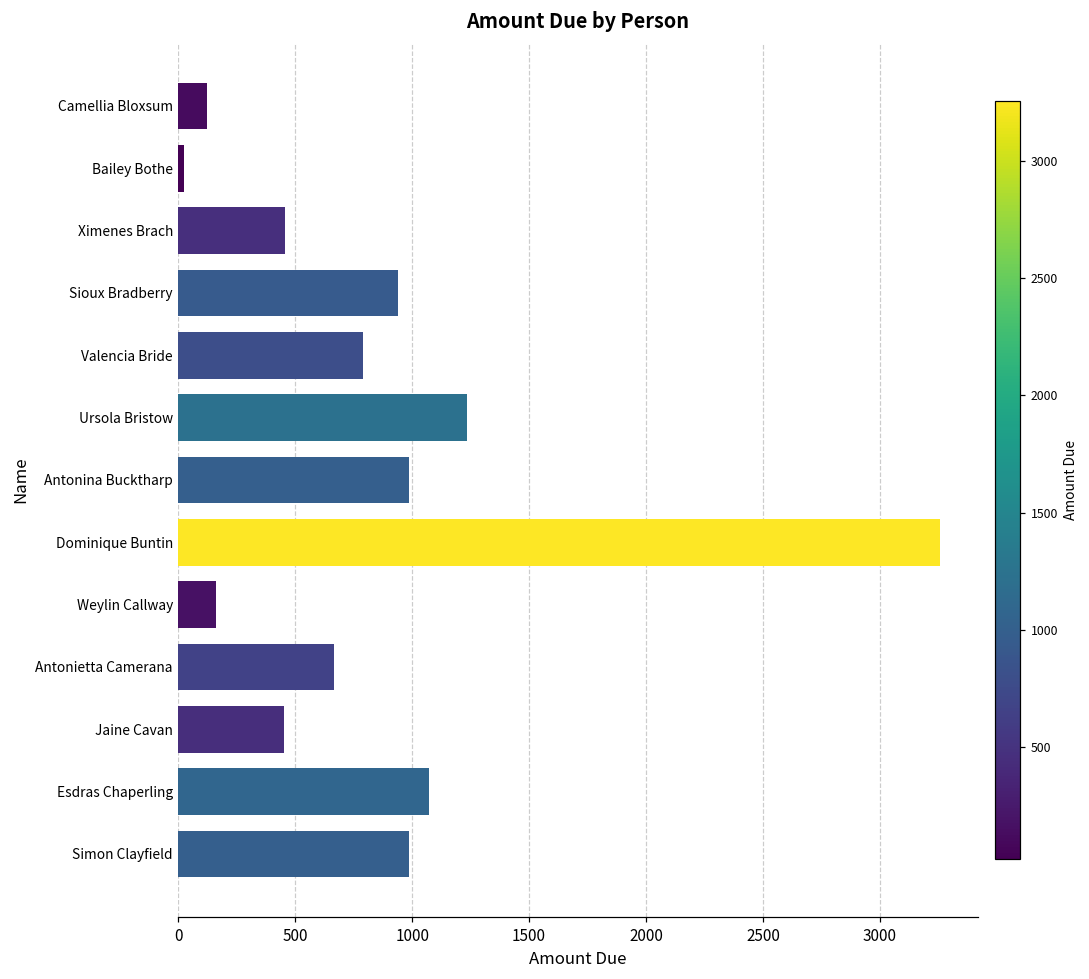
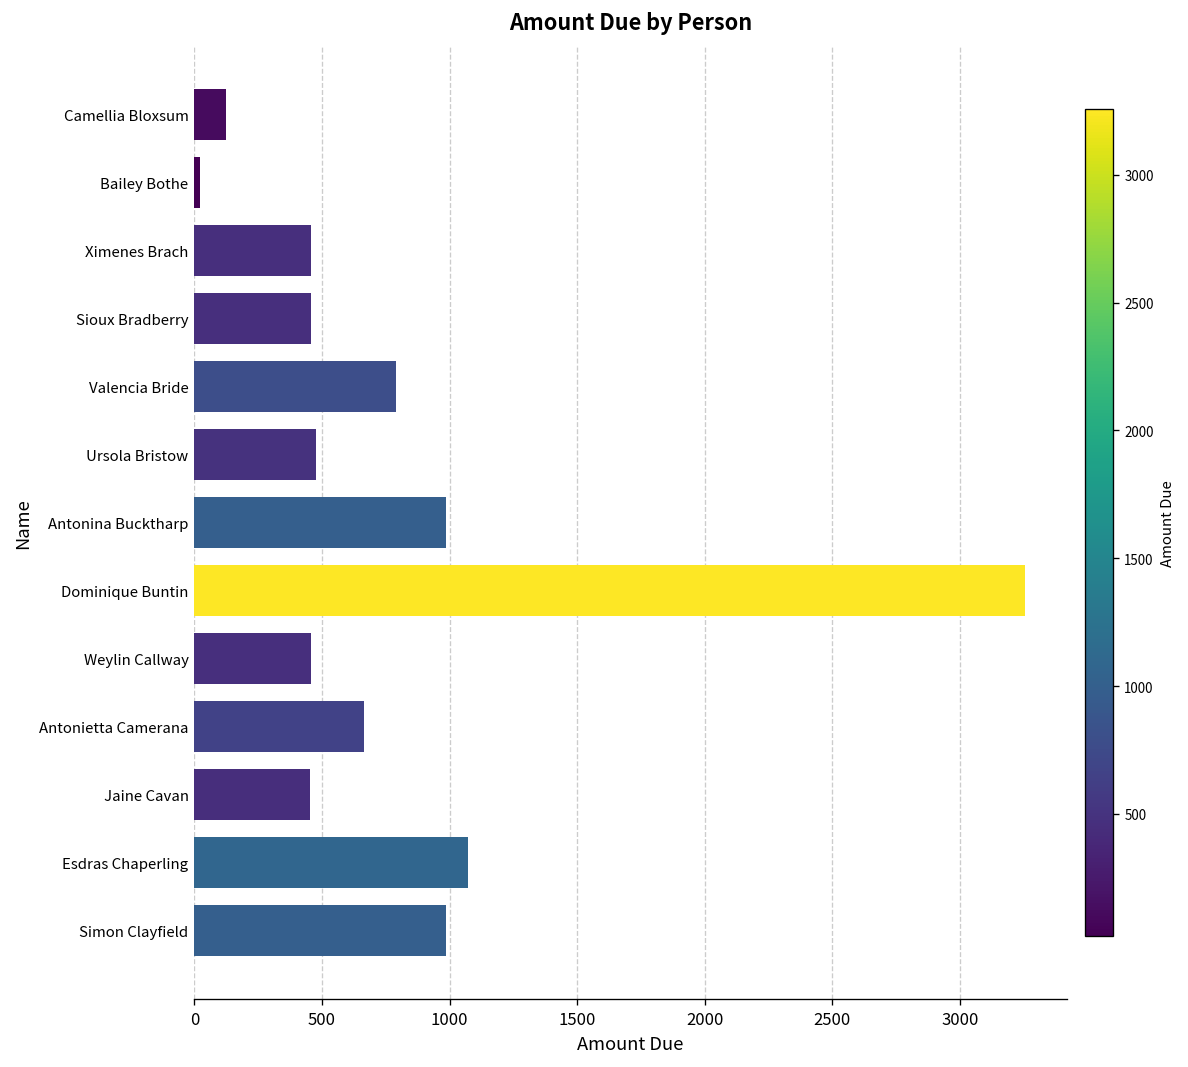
  {
    "Camellia Bloxsum": 120,
    "Bailey Bothe": 20,
    "Ximenes Brach": 460,
-   "Sioux Bradberry": 940,
+   "Sioux Bradberry": 460,
    "Valencia Bride": 790,
-   "Ursola Bristow": 1230,
+   "Ursola Bristow": 480,
    "Antonina Bucktharp": 990,
    "Dominique Buntin": 3260,
-   "Weylin Callway": 160,
+   "Weylin Callway": 460,
    "Antonietta Camerana": 670,
    "Jaine Cavan": 450,
    "Esdras Chaperling": 1070,
    "Simon Clayfield": 990
  }
